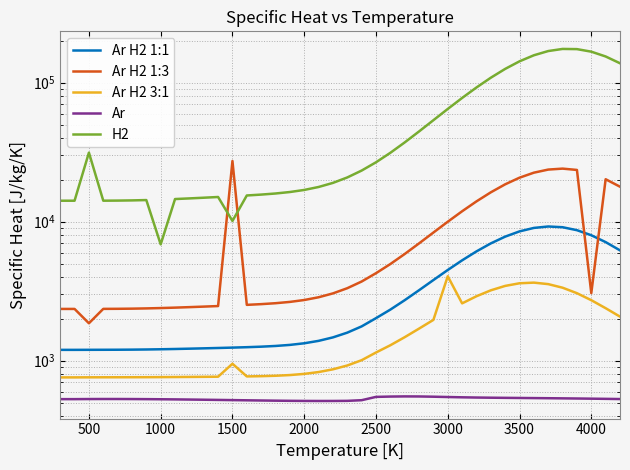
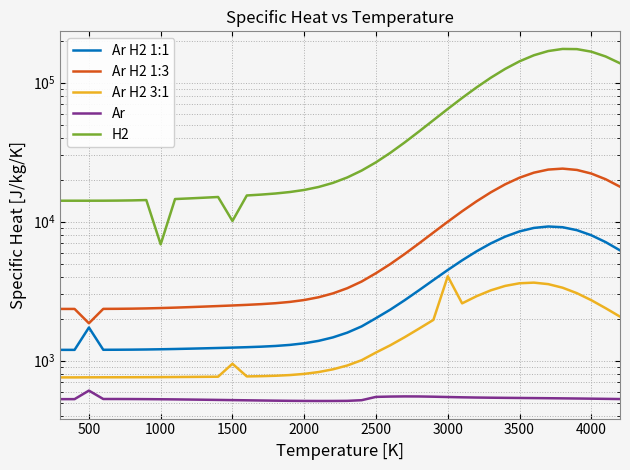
  {
    "Ar H2 1:1": {
-     "500": 1200,
+     "500": 1700,
      "1000": 1200,
      "1500": 1200,
      "2000": 1300,
      "2500": 2000,
      "3000": 4500,
      "3500": 9000,
      "4000": 8000
    },
    "Ar H2 1:3": {
      "500": 1900,
      "1000": 2400,
-     "1500": 27000,
+     "1500": 2500,
      "2000": 2700,
      "2500": 4300,
      "3000": 10000,
      "3500": 21000,
-     "4000": 3100
+     "4000": 22000
    },
    "Ar H2 3:1": {
      "500": 800,
      "1000": 800,
      "1500": 1000,
      "2000": 800,
      "2500": 1100,
      "3000": 4100,
      "3500": 3600,
      "4000": 2700
    },
    "Ar": {
-     "500": 530,
+     "500": 600,
      "1000": 530,
      "1500": 520,
      "2000": 510,
      "2500": 550,
      "3000": 550,
      "3500": 540,
      "4000": 530
    },
    "H2": {
-     "500": 31000,
+     "500": 14000,
      "1000": 7000,
      "1500": 10000,
      "2000": 17000,
      "2500": 27000,
      "3000": 60000,
      "3500": 140000,
      "4000": 170000
    }
  }
